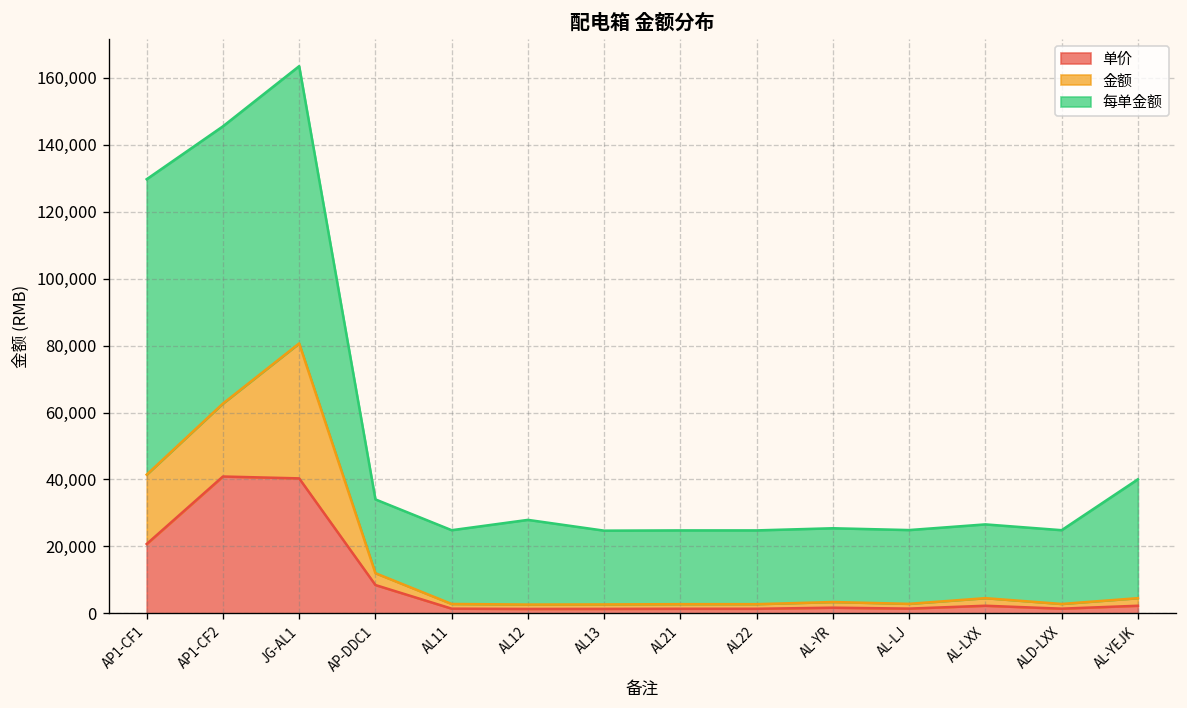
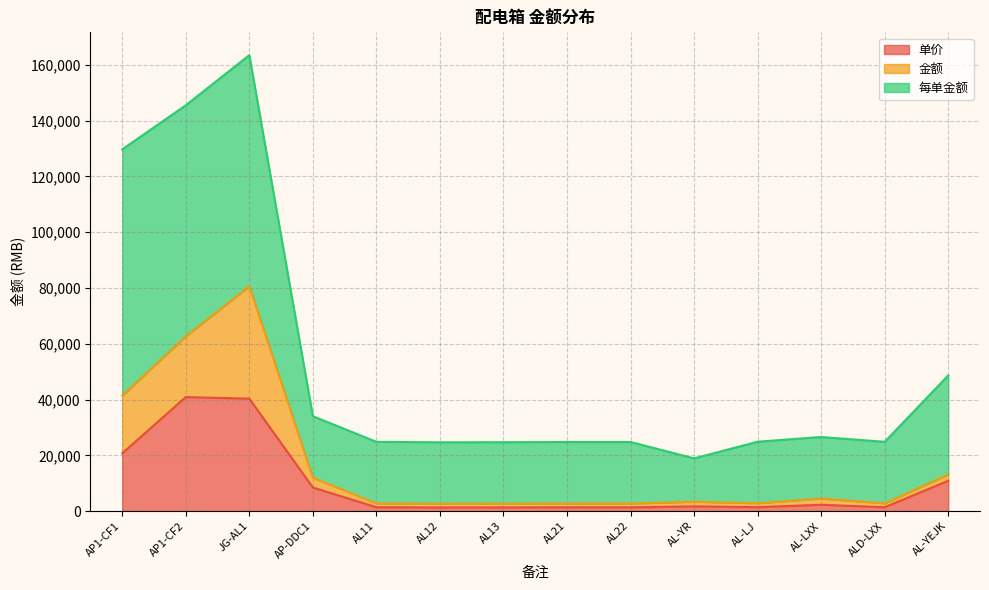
  {
    "单价": {
      "AP1-CF1": "21,000",
      "AP1-CF2": "41,000",
      "JG-AL1": "40,000",
      "AP-DDC1": "8,000",
      "AL11": "1,000",
      "AL12": "1,000",
      "AL13": "1,000",
      "AL21": "1,000",
      "AL22": "1,000",
      "AL-YR": "2,000",
      "AL-LJ": "1,000",
      "AL-LXX": "2,000",
      "ALD-LXX": "1,000",
-     "AL-YEJK": "2,000"
+     "AL-YEJK": "11,000"
    },
    "金额": {
      "AP1-CF1": "21,000",
      "AP1-CF2": "22,000",
      "JG-AL1": "40,000",
      "AP-DDC1": "4,000",
      "AL11": "1,000",
      "AL12": "1,000",
      "AL13": "1,000",
      "AL21": "1,000",
      "AL22": "1,000",
      "AL-YR": "2,000",
      "AL-LJ": "1,000",
      "AL-LXX": "2,000",
      "ALD-LXX": "1,000",
      "AL-YEJK": "2,000"
    },
    "每单金额": {
      "AP1-CF1": "88,000",
      "AP1-CF2": "83,000",
      "JG-AL1": "83,000",
      "AP-DDC1": "22,000",
      "AL11": "22,000",
-     "AL12": "25,000",
+     "AL12": "22,000",
      "AL13": "22,000",
      "AL21": "22,000",
      "AL22": "22,000",
-     "AL-YR": "22,000",
+     "AL-YR": "16,000",
      "AL-LJ": "22,000",
      "AL-LXX": "22,000",
      "ALD-LXX": "22,000",
      "AL-YEJK": "36,000"
    }
  }
